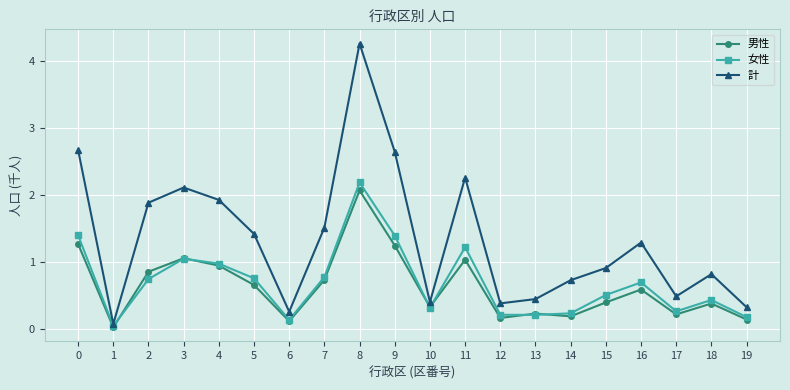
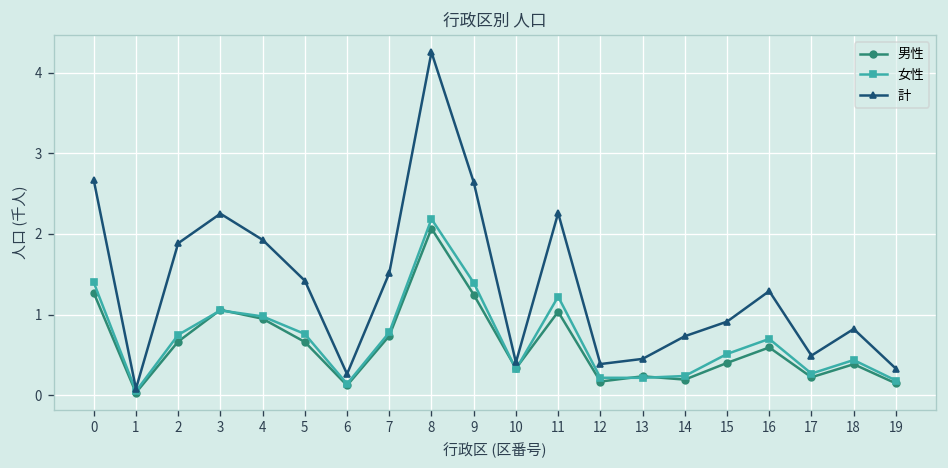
  {
    "男性": {
      "0": 1.3,
-     "2": 0.9,
+     "2": 0.7,
      "5": 0.7,
      "7": 0.7,
      "8": 2.1,
      "9": 1.2,
      "11": 1.0,
      "12": 0.2,
      "14": 0.2,
      "15": 0.4,
      "16": 0.6,
      "17": 0.2,
      "18": 0.4
    },
    "女性": {
      "0": 1.4,
      "2": 0.7,
      "5": 0.8,
      "7": 0.8,
      "8": 2.2,
      "9": 1.4,
      "11": 1.2,
      "12": 0.2,
      "14": 0.2,
      "15": 0.5,
      "16": 0.7,
      "17": 0.3,
      "18": 0.4
    },
    "計": {
      "0": 2.7,
      "2": 1.9,
-     "3": 2.1,
+     "3": 2.3,
      "4": 1.9,
      "5": 1.4,
      "6": 0.3,
      "7": 1.5,
      "8": 4.3,
      "9": 2.6,
      "10": 0.4,
      "11": 2.3,
      "12": 0.4,
      "13": 0.5,
      "14": 0.7,
      "15": 0.9,
      "16": 1.3,
      "17": 0.5,
      "18": 0.8,
      "19": 0.3
    }
  }
